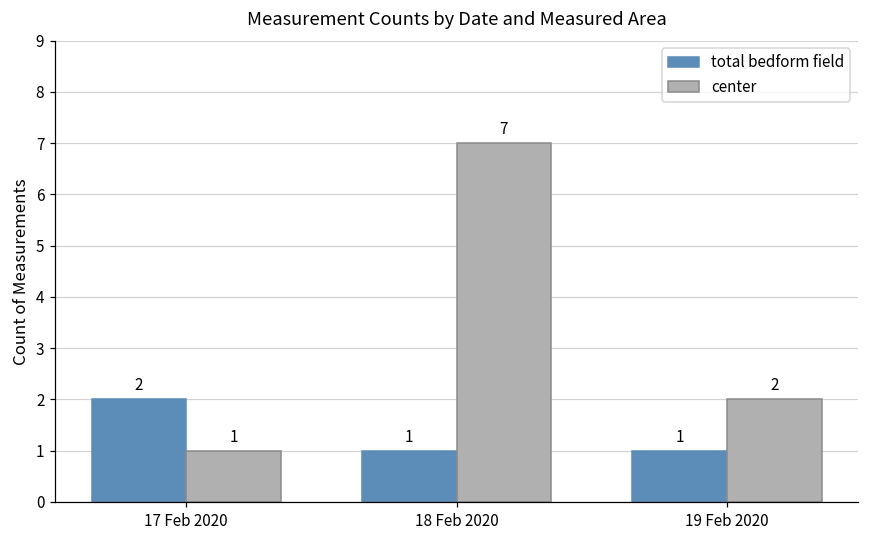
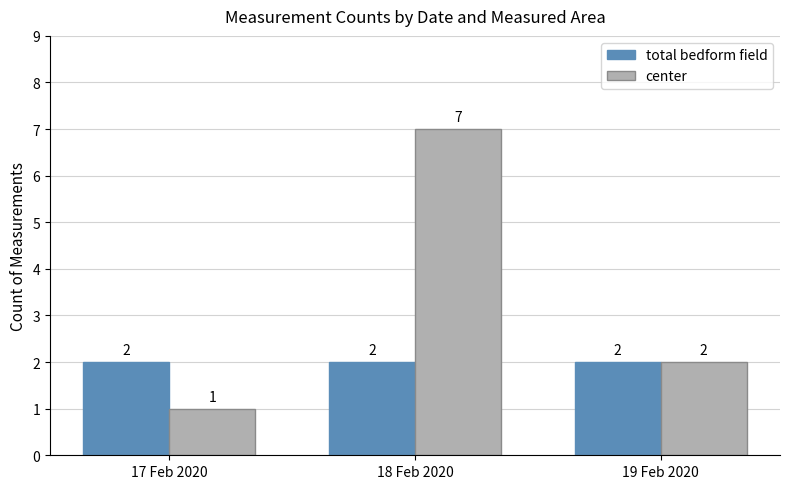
  {
    "total bedform field": {
      "17 Feb 2020": 2,
-     "18 Feb 2020": 1,
-     "19 Feb 2020": 1
+     "18 Feb 2020": 2,
+     "19 Feb 2020": 2
    },
    "center": {
      "17 Feb 2020": 1,
      "18 Feb 2020": 7,
      "19 Feb 2020": 2
    }
  }
